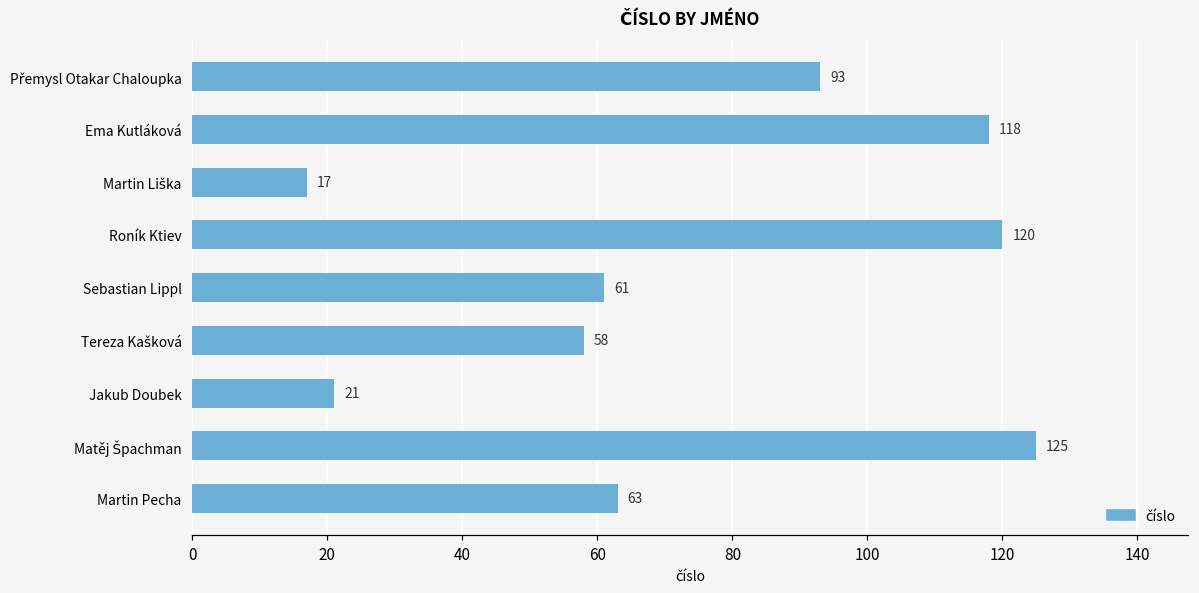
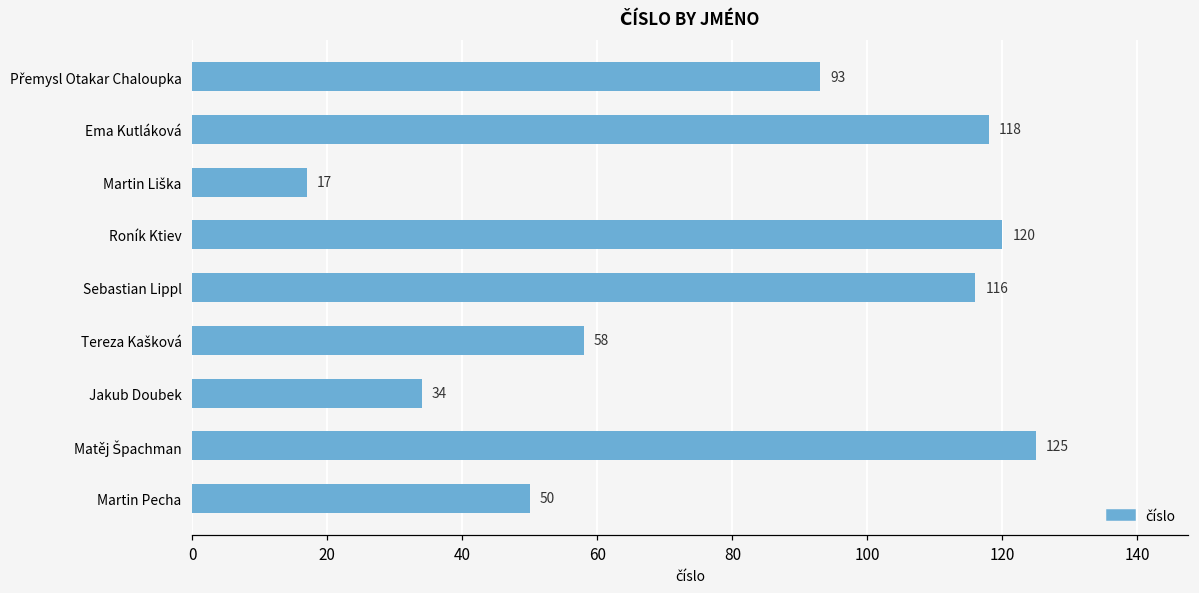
  {
    "Přemysl Otakar Chaloupka": 93,
    "Ema Kutláková": 118,
    "Martin Liška": 17,
    "Roník Ktiev": 120,
-   "Sebastian Lippl": 61,
+   "Sebastian Lippl": 116,
    "Tereza Kašková": 58,
-   "Jakub Doubek": 21,
+   "Jakub Doubek": 34,
    "Matěj Špachman": 125,
-   "Martin Pecha": 63
+   "Martin Pecha": 50
  }
